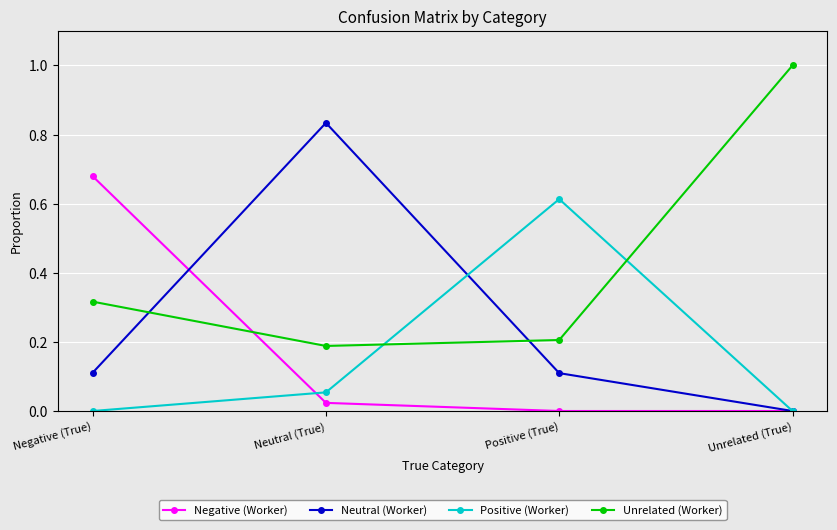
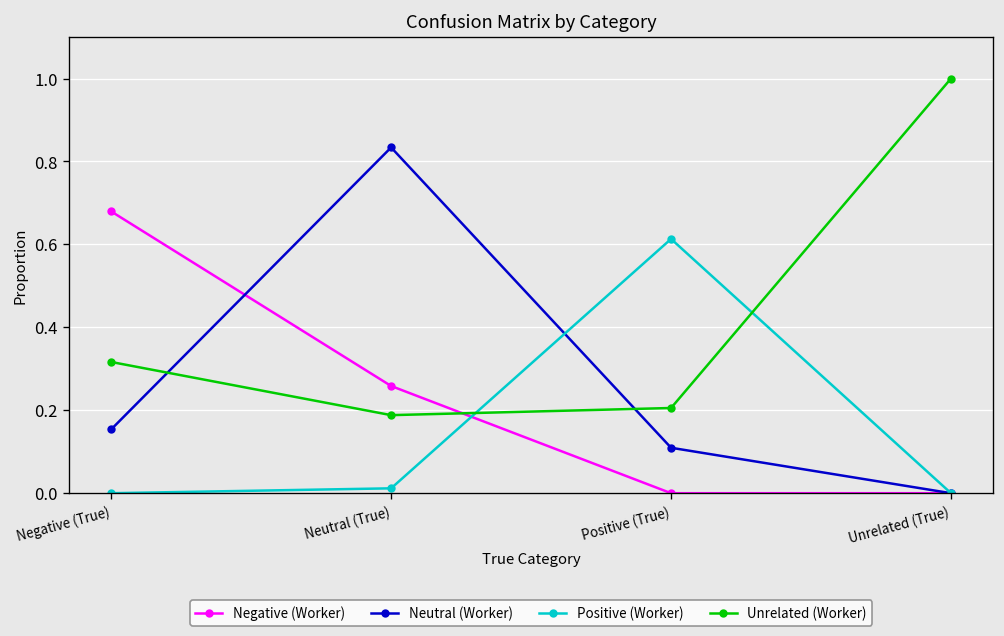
  {
    "Negative (Worker)": {
      "Negative (True)": 0.68,
-     "Neutral (True)": 0.02,
+     "Neutral (True)": 0.26,
      "Positive (True)": 0.00
    },
    "Neutral (Worker)": {
-     "Negative (True)": 0.11,
+     "Negative (True)": 0.15,
      "Neutral (True)": 0.83,
      "Positive (True)": 0.11
    },
    "Positive (Worker)": {
      "Negative (True)": 0.00,
-     "Neutral (True)": 0.05,
+     "Neutral (True)": 0.01,
      "Positive (True)": 0.61
    },
    "Unrelated (Worker)": {
      "Negative (True)": 0.32,
      "Neutral (True)": 0.19,
      "Positive (True)": 0.21,
      "Unrelated (True)": 1.00
    }
  }
